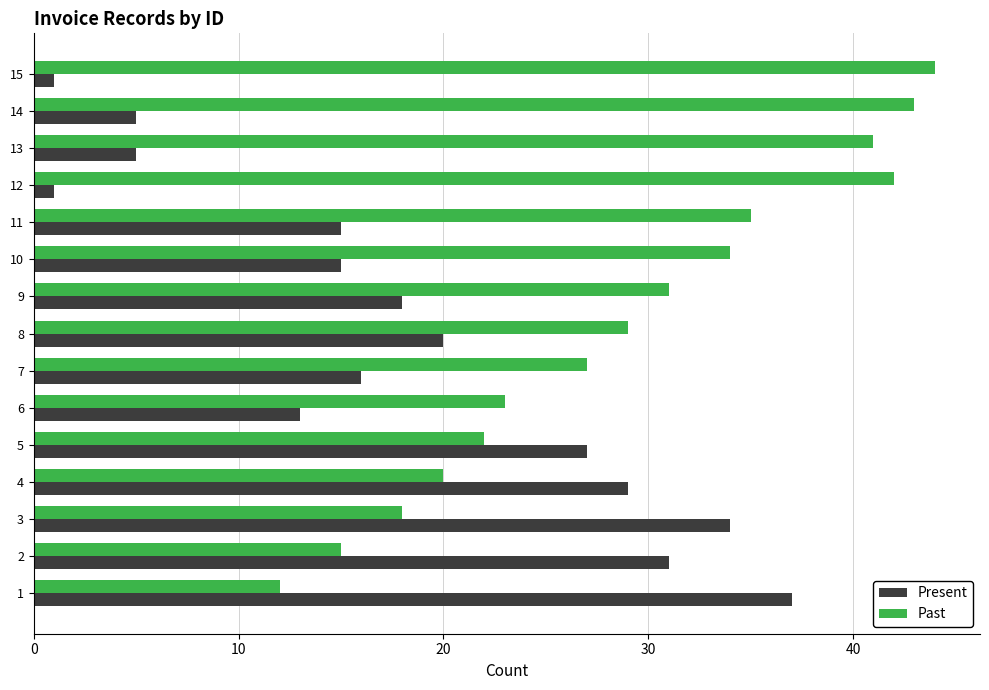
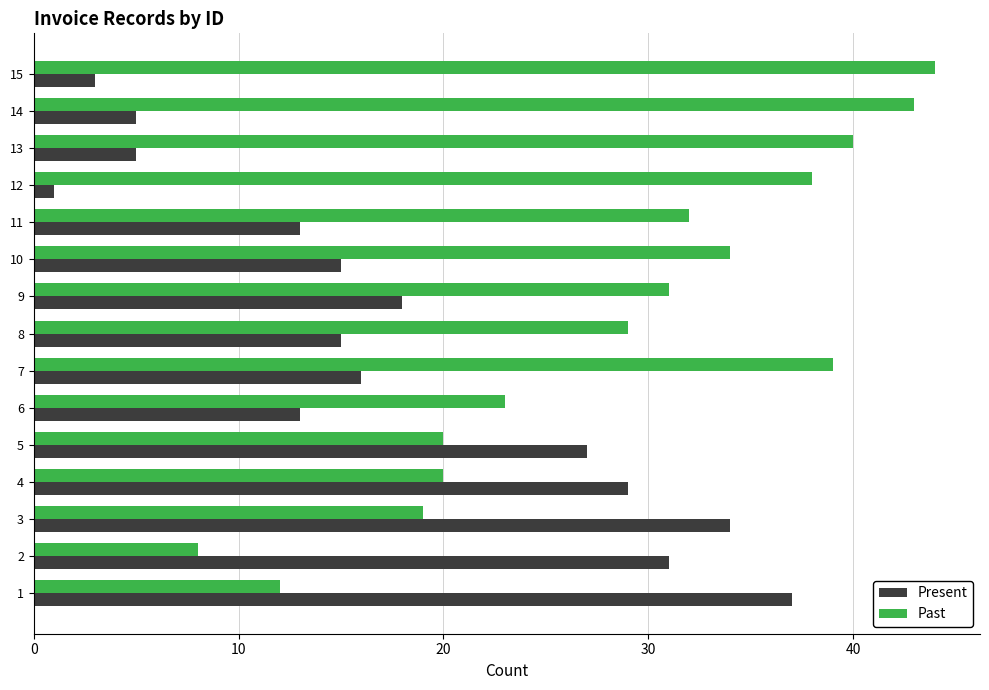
  {
    "Present": {
-     "15": 1,
+     "15": 3,
      "14": 5,
      "13": 5,
      "12": 1,
-     "11": 15,
+     "11": 13,
      "10": 15,
      "9": 18,
-     "8": 20,
+     "8": 15,
      "7": 16,
      "6": 13,
      "5": 27,
      "4": 29,
      "3": 34,
      "2": 31,
      "1": 37
    },
    "Past": {
      "15": 44,
      "14": 43,
-     "13": 41,
-     "12": 42,
-     "11": 35,
+     "13": 40,
+     "12": 38,
+     "11": 32,
      "10": 34,
      "9": 31,
      "8": 29,
-     "7": 27,
+     "7": 39,
      "6": 23,
-     "5": 22,
+     "5": 20,
      "4": 20,
-     "3": 18,
-     "2": 15,
+     "3": 19,
+     "2": 8,
      "1": 12
    }
  }
